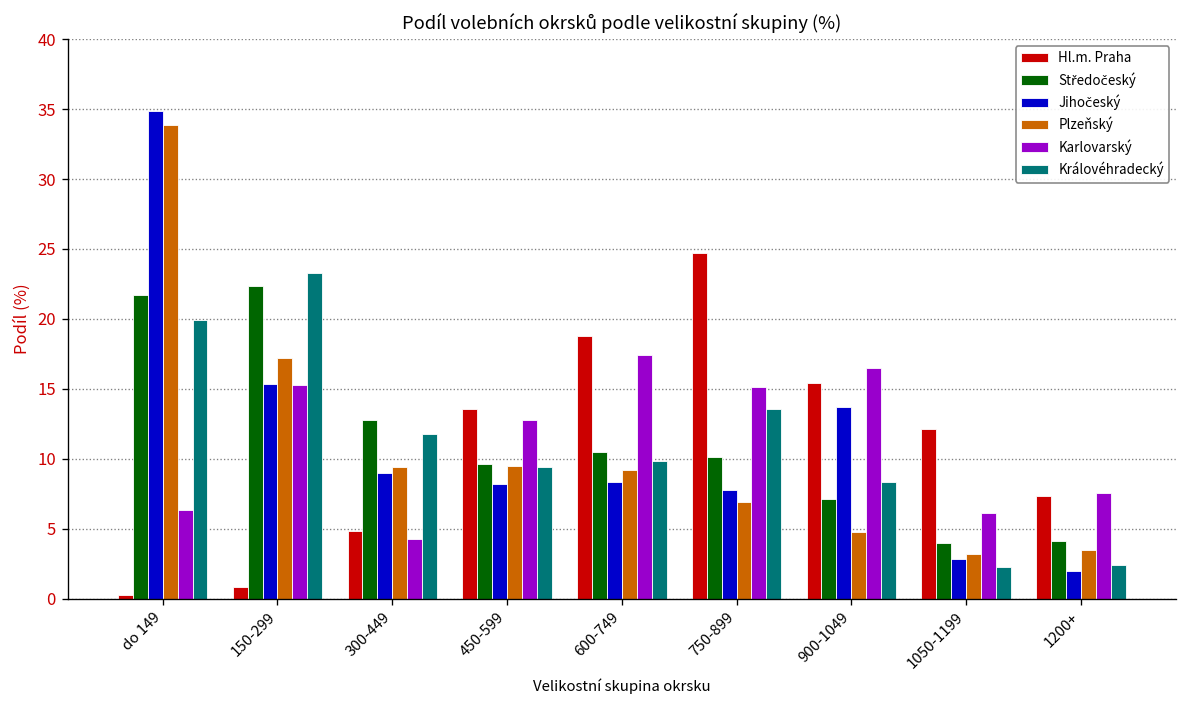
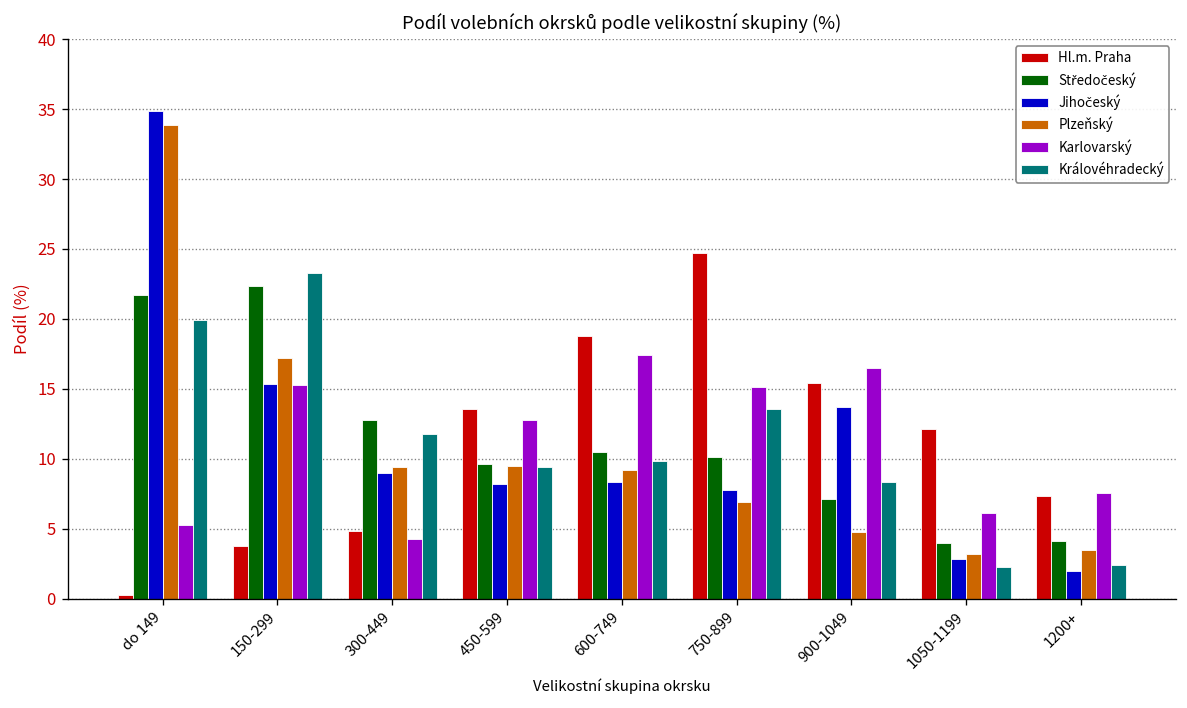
  {
    "Hl.m. Praha": {
      "do 149": 0.3,
-     "150-299": 0.8,
+     "150-299": 3.7,
      "300-449": 4.8,
      "450-599": 13.5,
      "600-749": 18.8,
      "750-899": 24.7,
      "900-1049": 15.4,
      "1050-1199": 12.1,
      "1200+": 7.3
    },
    "Středočeský": {
      "do 149": 21.7,
      "150-299": 22.3,
      "300-449": 12.7,
      "450-599": 9.6,
      "600-749": 10.5,
      "750-899": 10.1,
      "900-1049": 7.1,
      "1050-1199": 4.0,
      "1200+": 4.1
    },
    "Jihočeský": {
      "do 149": 34.8,
      "150-299": 15.4,
      "300-449": 9.0,
      "450-599": 8.2,
      "600-749": 8.3,
      "750-899": 7.8,
      "900-1049": 13.7,
      "1050-1199": 2.9,
      "1200+": 2.0
    },
    "Plzeňský": {
      "do 149": 33.8,
      "150-299": 17.2,
      "300-449": 9.4,
      "450-599": 9.5,
      "600-749": 9.2,
      "750-899": 6.9,
      "900-1049": 4.8,
      "1050-1199": 3.2,
      "1200+": 3.5
    },
    "Karlovarský": {
-     "do 149": 6.3,
+     "do 149": 5.2,
      "150-299": 15.2,
      "300-449": 4.3,
      "450-599": 12.8,
      "600-749": 17.4,
      "750-899": 15.1,
      "900-1049": 16.5,
      "1050-1199": 6.1,
      "1200+": 7.6
    },
    "Královéhradecký": {
      "do 149": 20.0,
      "150-299": 23.3,
      "300-449": 11.8,
      "450-599": 9.4,
      "600-749": 9.8,
      "750-899": 13.6,
      "900-1049": 8.3,
      "1050-1199": 2.3,
      "1200+": 2.4
    }
  }
